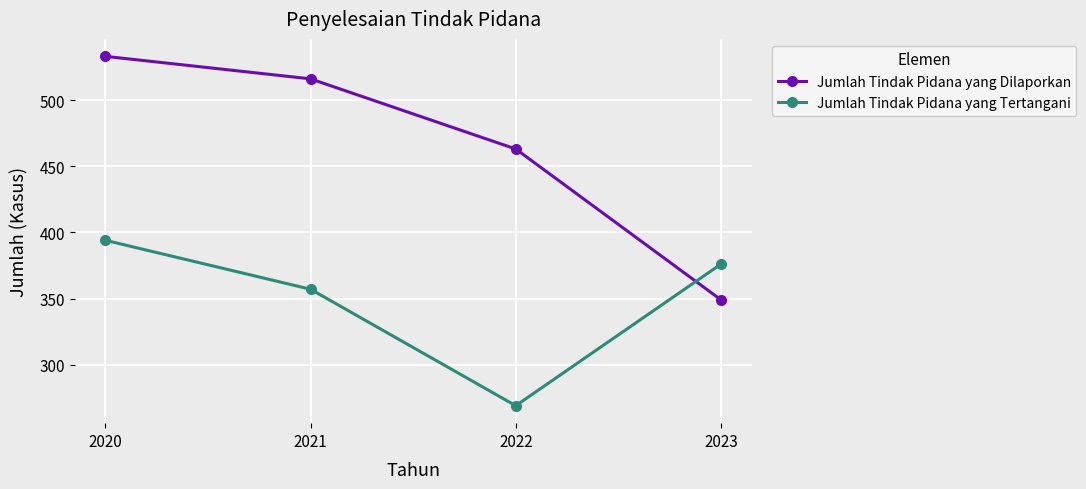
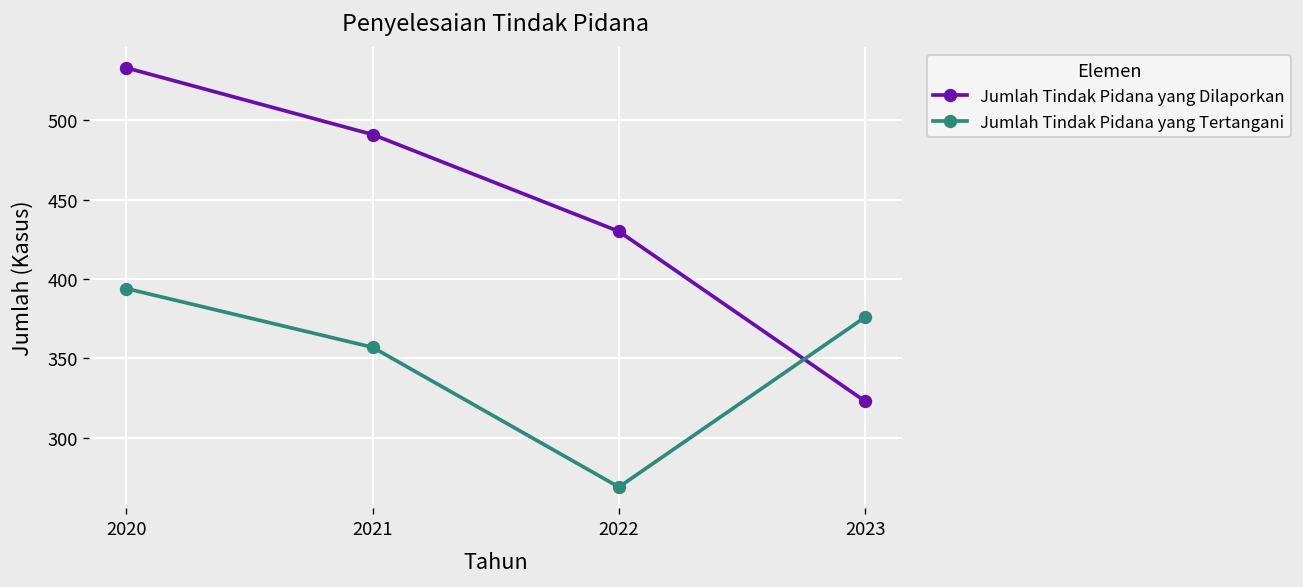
  {
    "Jumlah Tindak Pidana yang Dilaporkan": {
      "2020": 533,
-     "2021": 516,
-     "2022": 463,
-     "2023": 349
+     "2021": 491,
+     "2022": 430,
+     "2023": 323
    },
    "Jumlah Tindak Pidana yang Tertangani": {
      "2020": 394,
      "2021": 357,
      "2022": 269,
      "2023": 376
    }
  }
